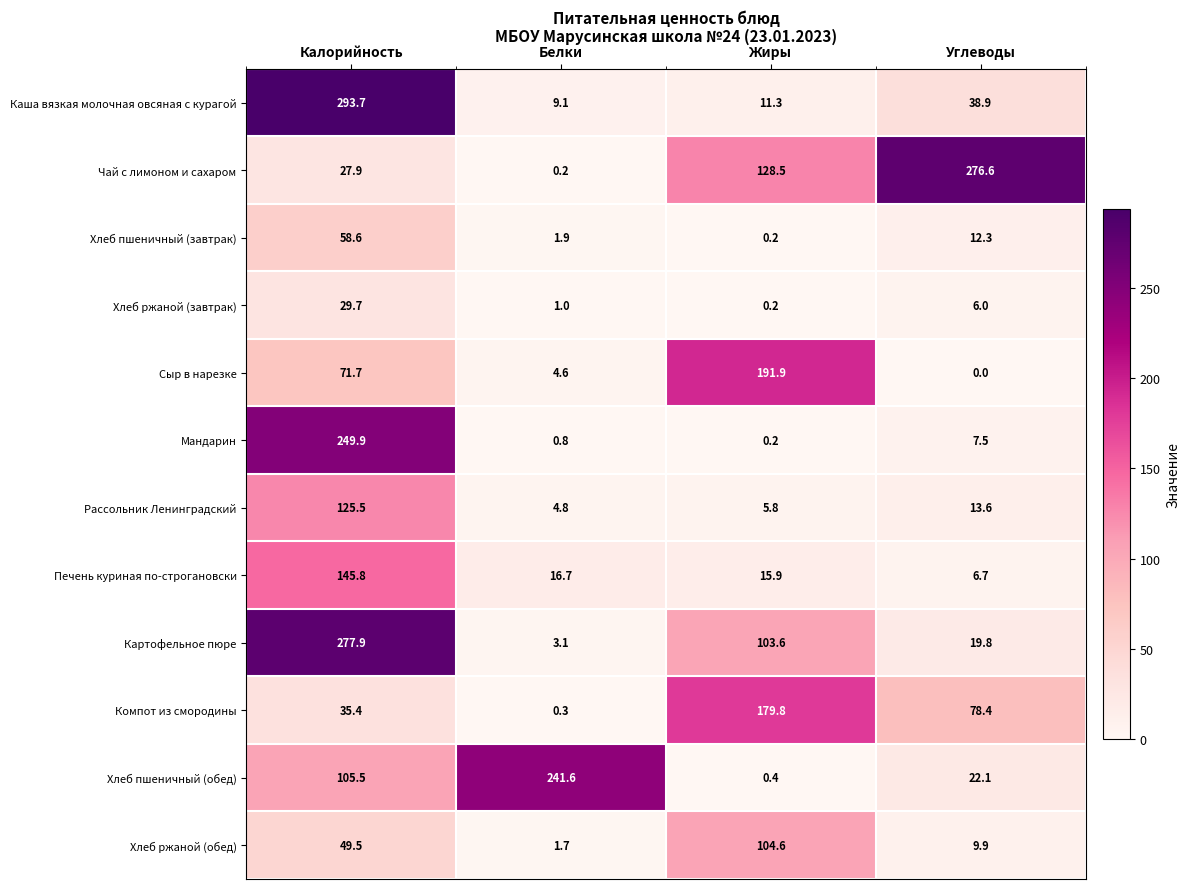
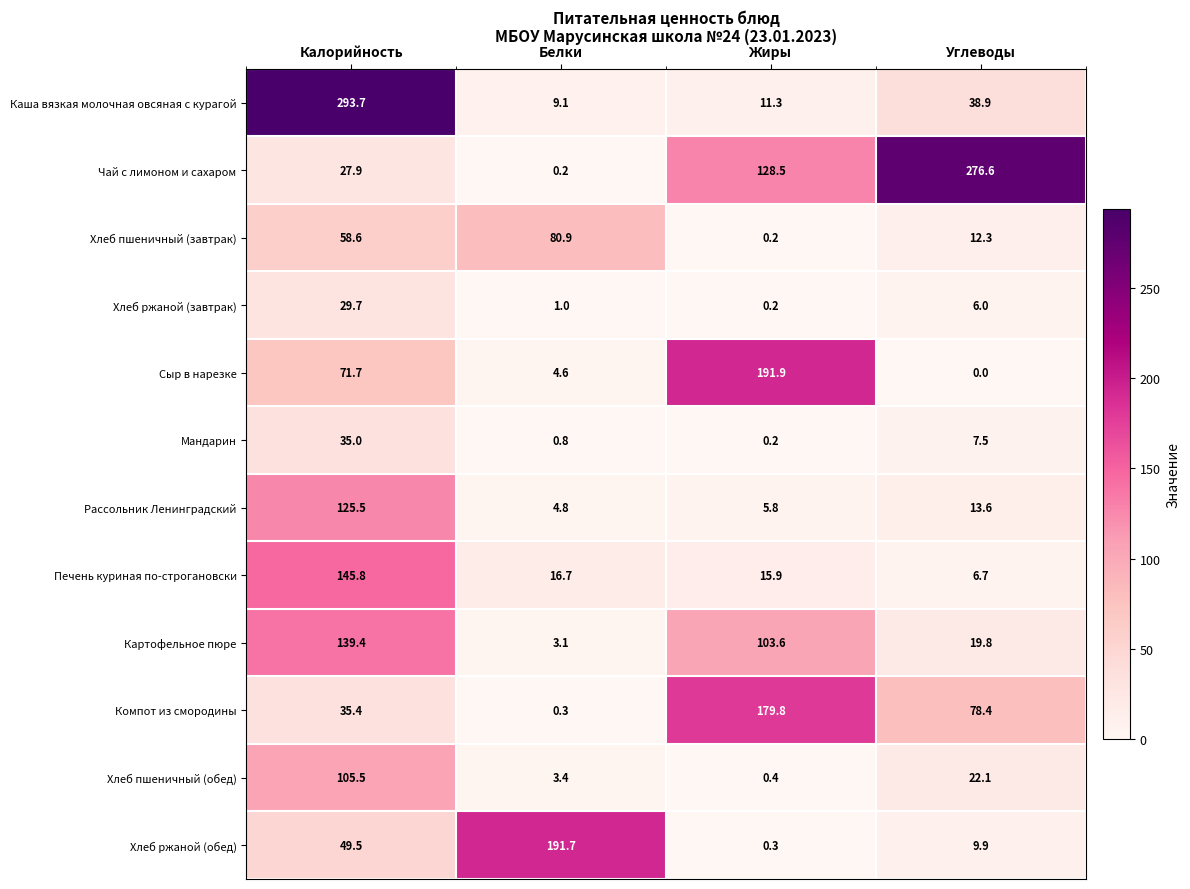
  {
    "Каша вязкая молочная овсяная с курагой": {
      "Калорийность": 293.7,
      "Белки": 9.1,
      "Жиры": 11.3,
      "Углеводы": 38.9
    },
    "Чай с лимоном и сахаром": {
      "Калорийность": 27.9,
      "Белки": 0.2,
      "Жиры": 128.5,
      "Углеводы": 276.6
    },
    "Хлеб пшеничный (завтрак)": {
      "Калорийность": 58.6,
-     "Белки": 1.9,
+     "Белки": 80.9,
      "Жиры": 0.2,
      "Углеводы": 12.3
    },
    "Хлеб ржаной (завтрак)": {
      "Калорийность": 29.7,
      "Белки": 1.0,
      "Жиры": 0.2,
      "Углеводы": 6.0
    },
    "Сыр в нарезке": {
      "Калорийность": 71.7,
      "Белки": 4.6,
      "Жиры": 191.9,
      "Углеводы": 0.0
    },
    "Мандарин": {
-     "Калорийность": 249.9,
+     "Калорийность": 35.0,
      "Белки": 0.8,
      "Жиры": 0.2,
      "Углеводы": 7.5
    },
    "Рассольник Ленинградский": {
      "Калорийность": 125.5,
      "Белки": 4.8,
      "Жиры": 5.8,
      "Углеводы": 13.6
    },
    "Печень куриная по-строгановски": {
      "Калорийность": 145.8,
      "Белки": 16.7,
      "Жиры": 15.9,
      "Углеводы": 6.7
    },
    "Картофельное пюре": {
-     "Калорийность": 277.9,
+     "Калорийность": 139.4,
      "Белки": 3.1,
      "Жиры": 103.6,
      "Углеводы": 19.8
    },
    "Компот из смородины": {
      "Калорийность": 35.4,
      "Белки": 0.3,
      "Жиры": 179.8,
      "Углеводы": 78.4
    },
    "Хлеб пшеничный (обед)": {
      "Калорийность": 105.5,
-     "Белки": 241.6,
+     "Белки": 3.4,
      "Жиры": 0.4,
      "Углеводы": 22.1
    },
    "Хлеб ржаной (обед)": {
      "Калорийность": 49.5,
-     "Белки": 1.7,
-     "Жиры": 104.6,
+     "Белки": 191.7,
+     "Жиры": 0.3,
      "Углеводы": 9.9
    }
  }
